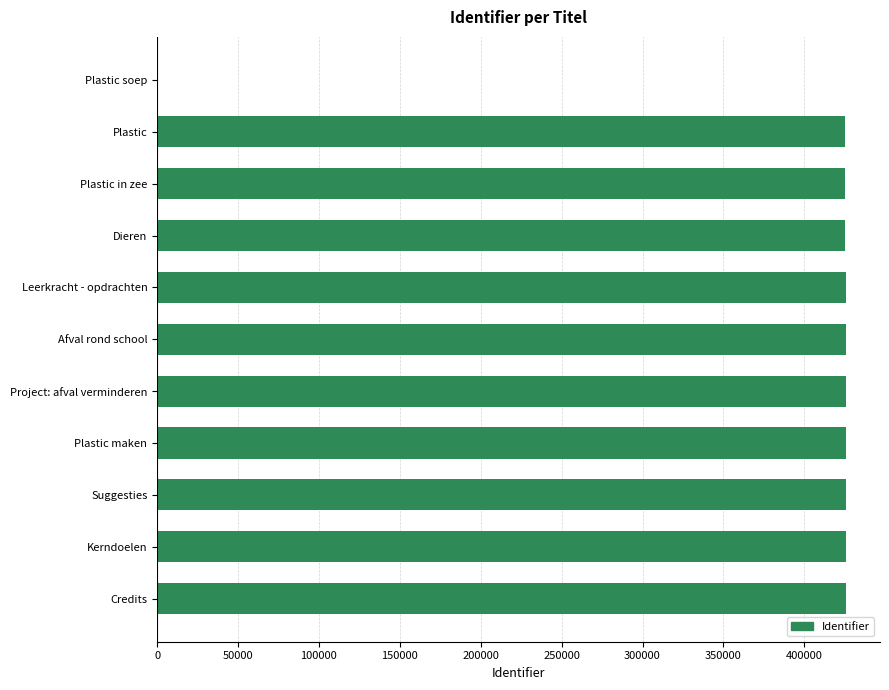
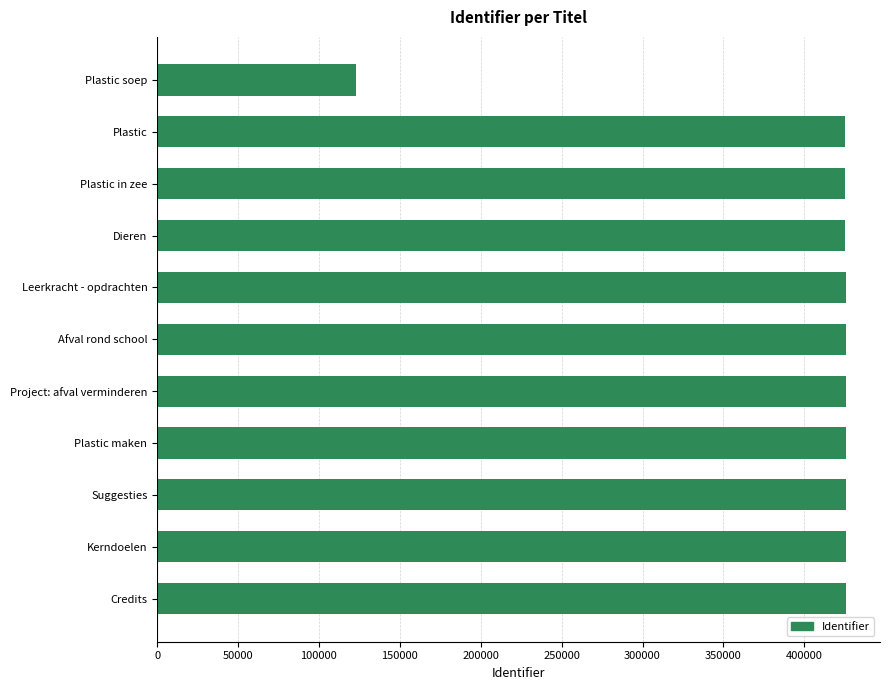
  {
-   "Plastic soep": 0,
+   "Plastic soep": 123000,
    "Plastic": 425000,
    "Plastic in zee": 425000,
    "Dieren": 425000,
    "Leerkracht - opdrachten": 425000,
    "Afval rond school": 425000,
    "Project: afval verminderen": 425000,
    "Plastic maken": 425000,
    "Suggesties": 425000,
    "Kerndoelen": 425000,
    "Credits": 425000
  }
